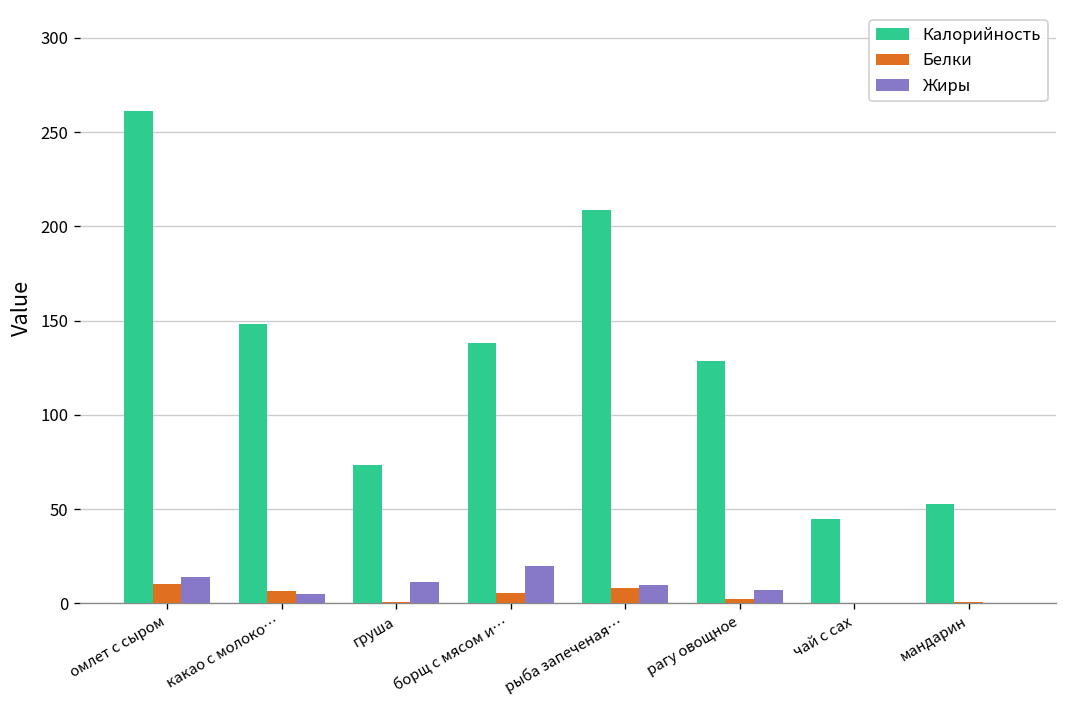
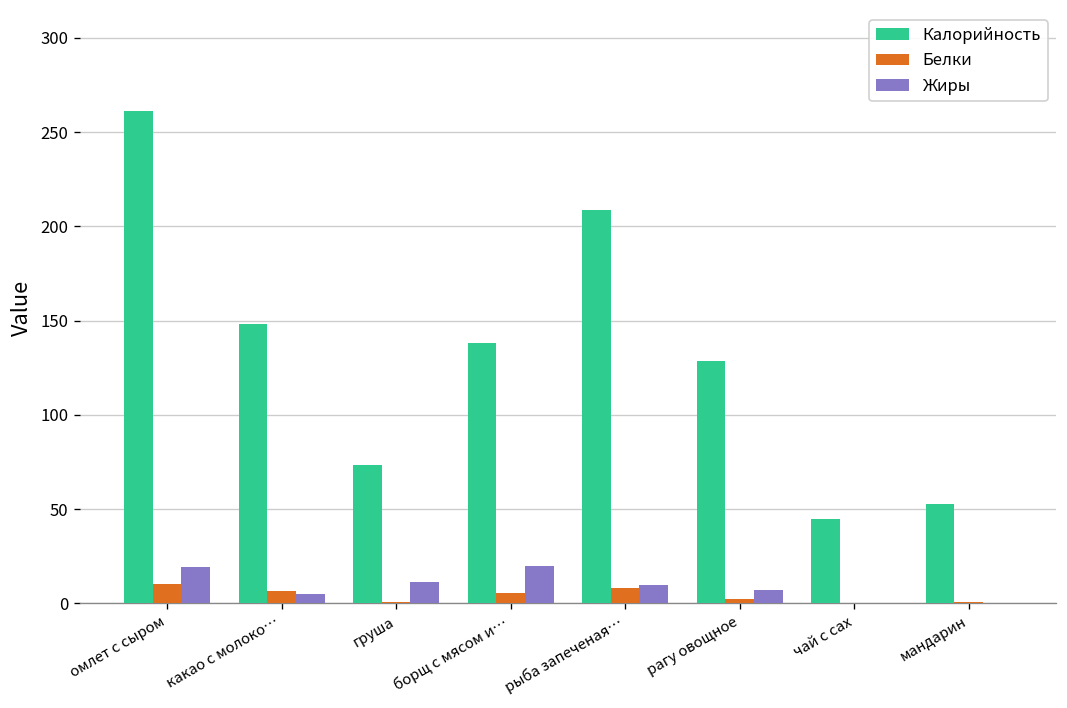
  {
    "Калорийность": {
      "омлет с сыром": 261,
      "какао с молоко…": 148,
      "груша": 73,
      "борщ с мясом и…": 138,
      "рыба запеченая…": 209,
      "рагу овощное": 129,
      "чай с сах": 45,
      "мандарин": 53
    },
    "Белки": {
      "омлет с сыром": 10,
      "какао с молоко…": 7,
      "борщ с мясом и…": 6,
      "рыба запеченая…": 8,
      "рагу овощное": 2
    },
    "Жиры": {
-     "омлет с сыром": 14,
+     "омлет с сыром": 20,
      "какао с молоко…": 5,
      "груша": 12,
      "борщ с мясом и…": 20,
      "рыба запеченая…": 10,
      "рагу овощное": 7,
      "чай с сах": 0,
      "мандарин": 0
    }
  }
